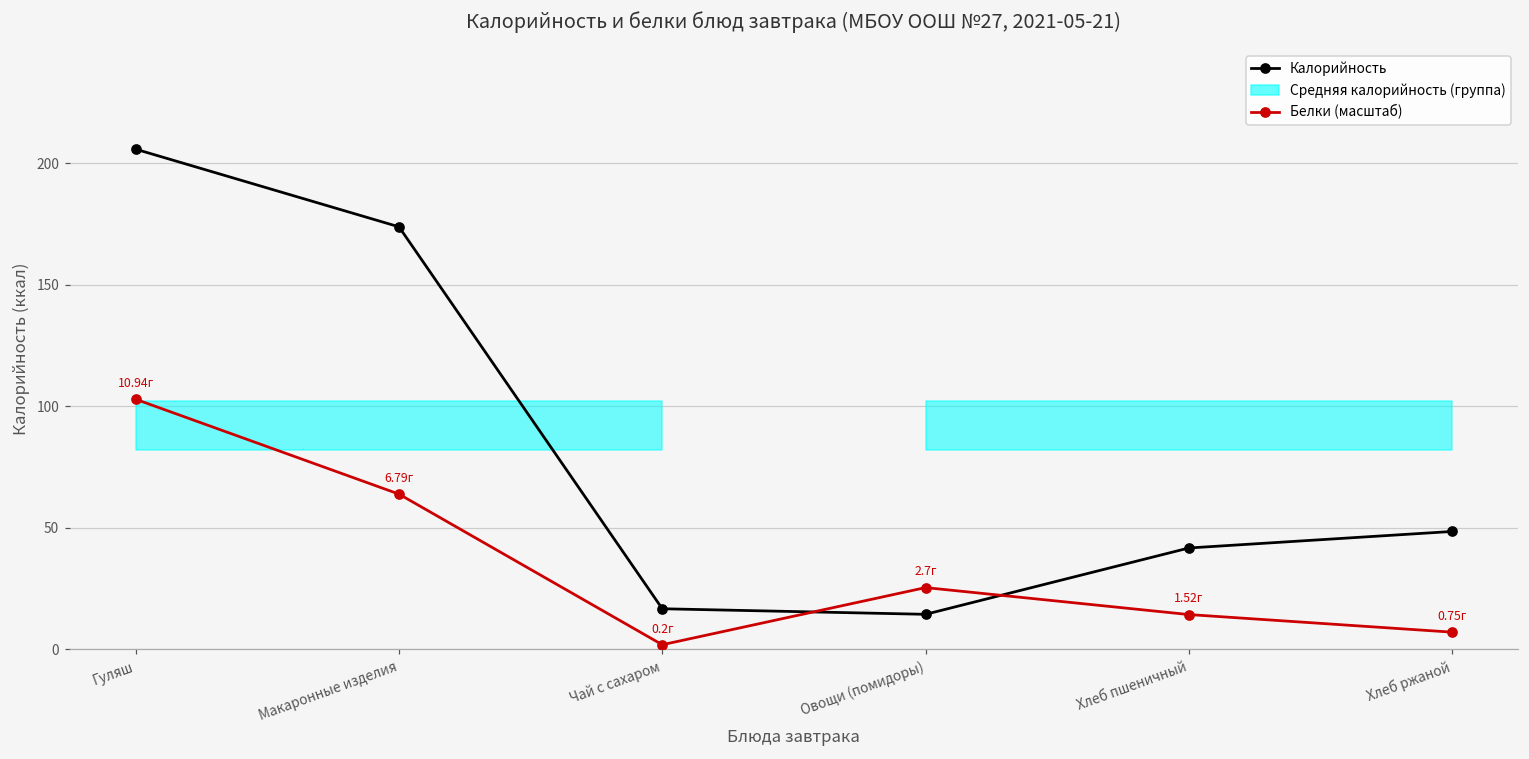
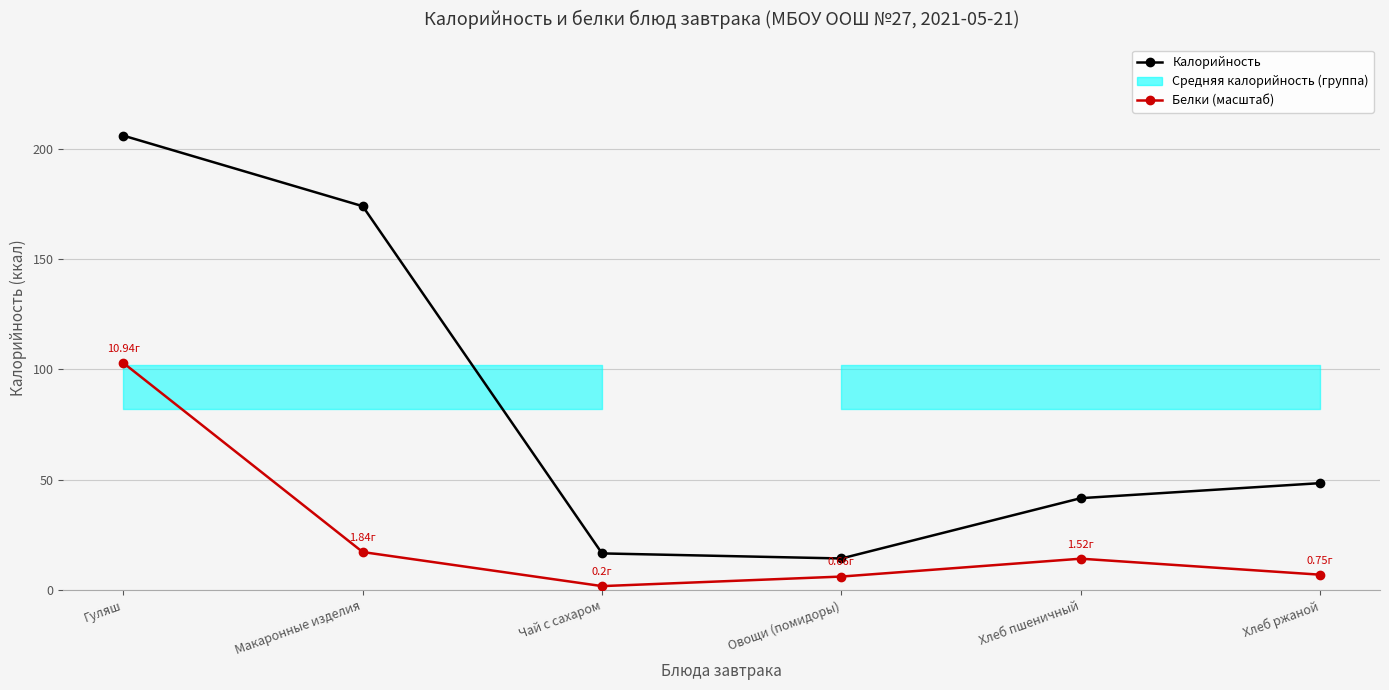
  {
    "Калорийность": {
      "Гуляш": "206",
      "Макаронные изделия": "174",
      "Чай с сахаром": "17",
      "Хлеб пшеничный": "42",
      "Хлеб ржаной": "49"
    },
    "Белки (масштаб)": {
-     "Макаронные изделия": "6.79г",
-     "Овощи (помидоры)": "2.7г"
+     "Макаронные изделия": "1.84г",
+     "Овощи (помидоры)": "0.66г"
    }
  }
